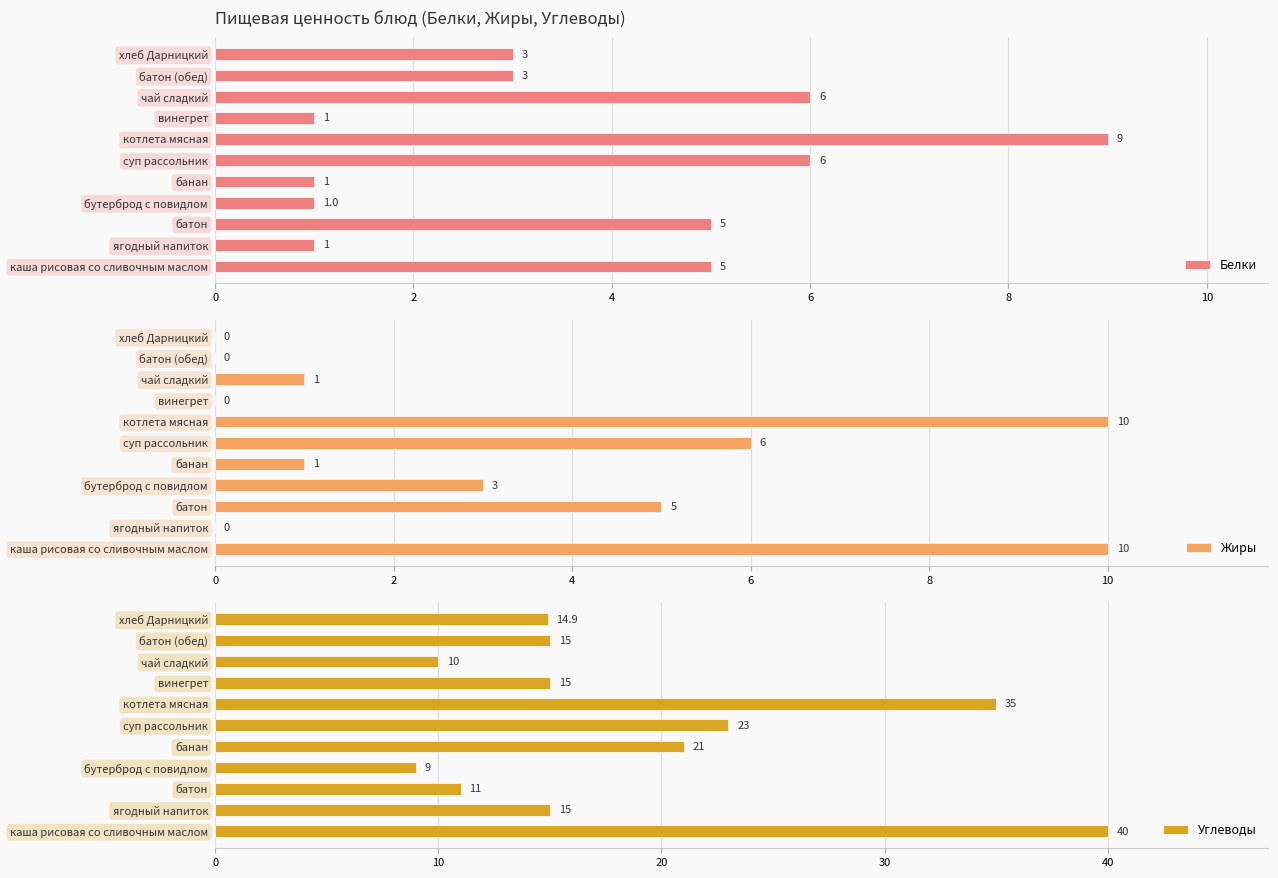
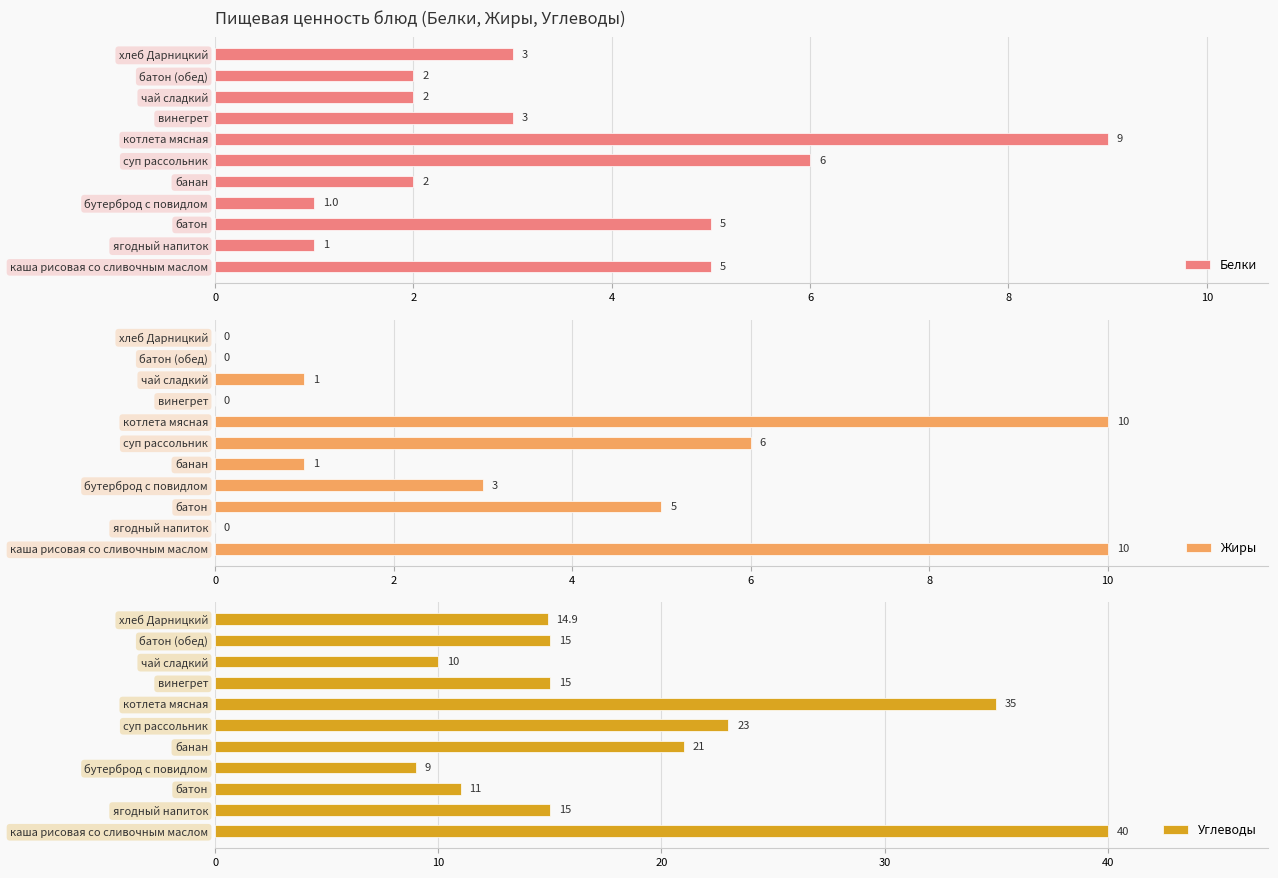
  {
    "Пищевая ценность блюд (Белки, Жиры, Углеводы)": {
      "хлеб Дарницкий": 3,
-     "батон (обед)": 3,
-     "чай сладкий": 6,
-     "винегрет": 1,
+     "батон (обед)": 2,
+     "чай сладкий": 2,
+     "винегрет": 3,
      "котлета мясная": 9,
      "суп рассольник": 6,
-     "банан": 1,
+     "банан": 2,
      "бутерброд с повидлом": 1.0,
      "батон": 5,
      "ягодный напиток": 1,
      "каша рисовая со сливочным маслом": 5
    }
  }
